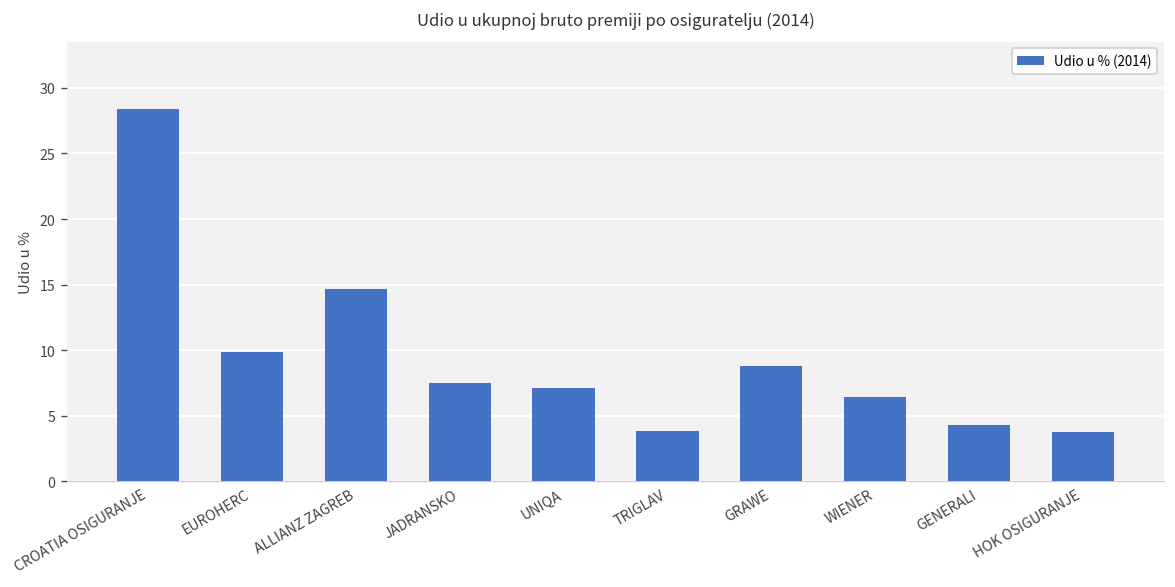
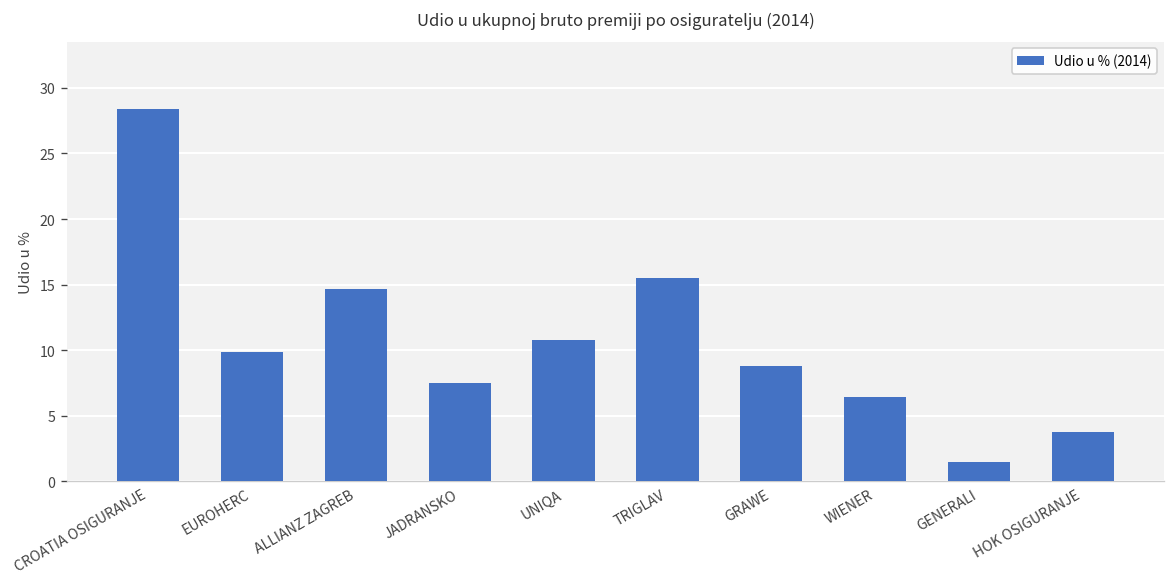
  {
    "CROATIA OSIGURANJE": 28.4,
    "EUROHERC": 9.9,
    "ALLIANZ ZAGREB": 14.7,
    "JADRANSKO": 7.5,
-   "UNIQA": 7.1,
-   "TRIGLAV": 3.8,
+   "UNIQA": 10.8,
+   "TRIGLAV": 15.5,
    "GRAWE": 8.8,
    "WIENER": 6.5,
-   "GENERALI": 4.3,
+   "GENERALI": 1.5,
    "HOK OSIGURANJE": 3.8
  }
